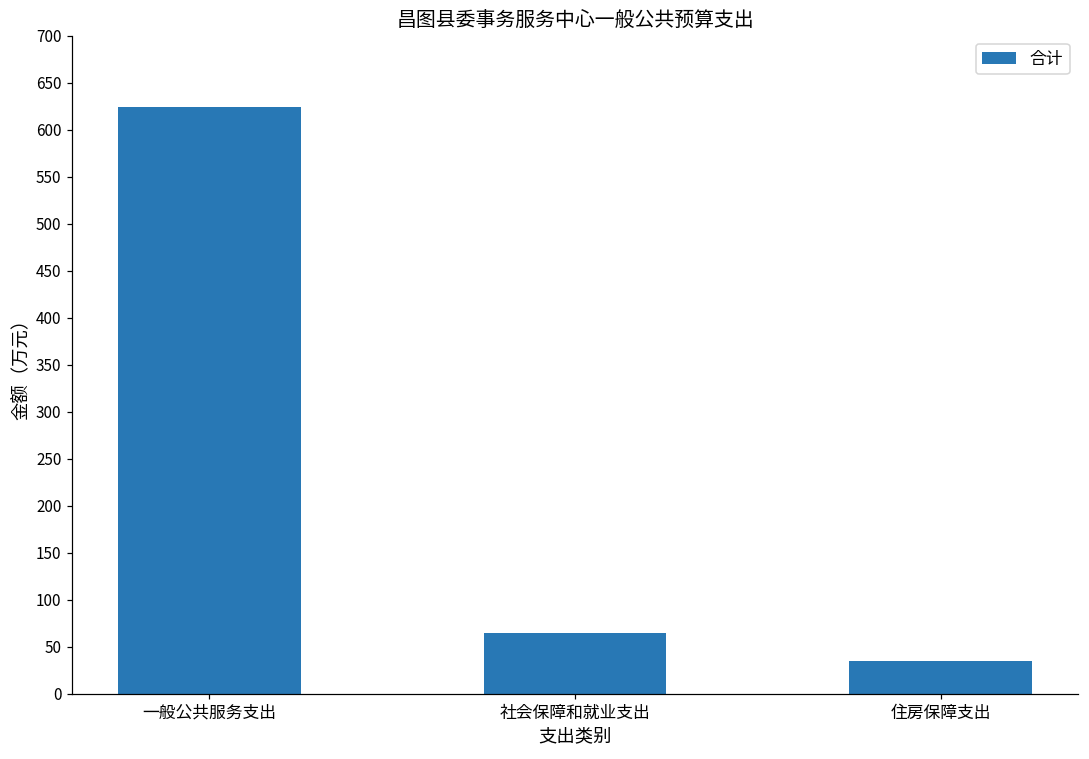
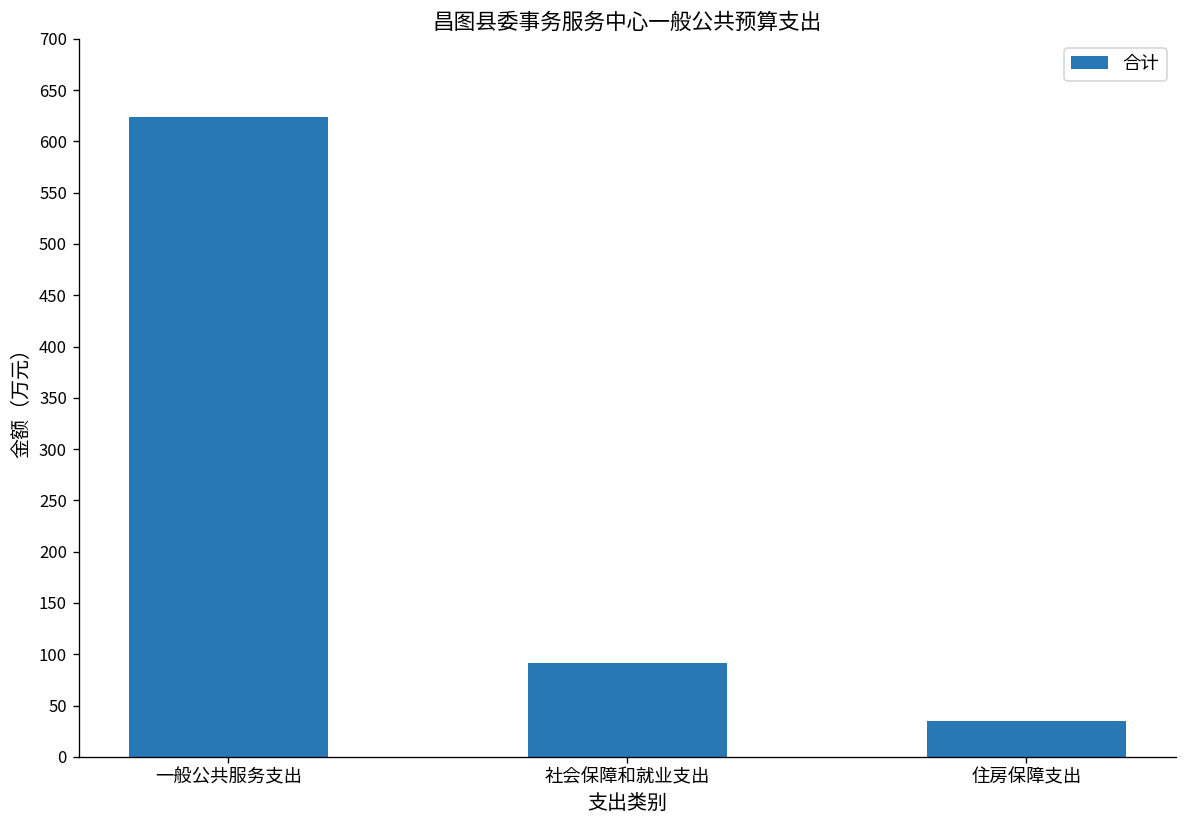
  {
    "一般公共服务支出": 620,
-   "社会保障和就业支出": 60,
+   "社会保障和就业支出": 90,
    "住房保障支出": 30
  }
